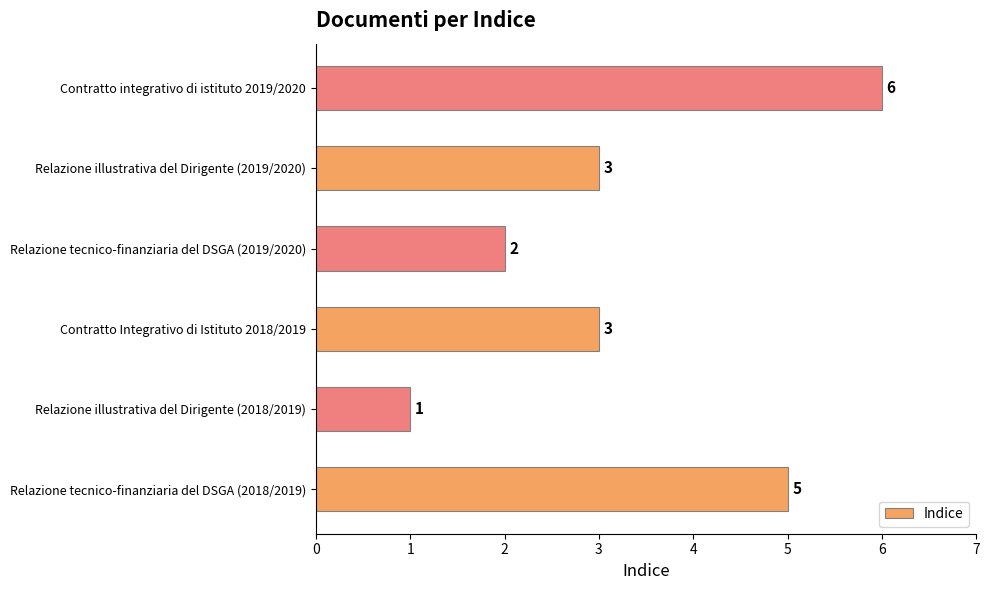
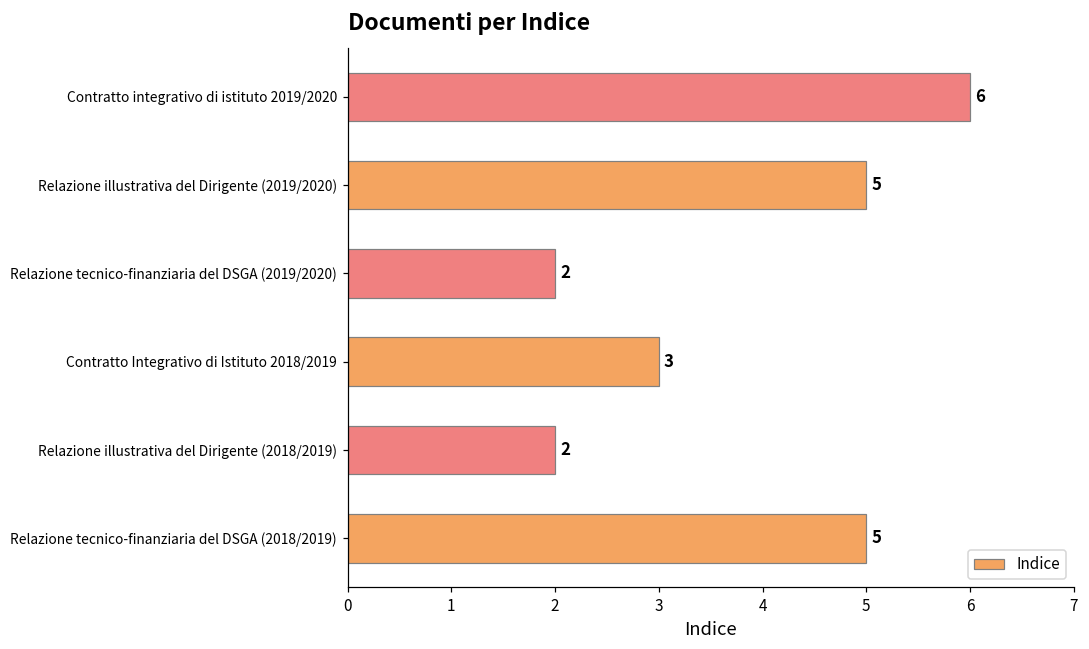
  {
    "Contratto integrativo di istituto 2019/2020": 6,
-   "Relazione illustrativa del Dirigente (2019/2020)": 3,
+   "Relazione illustrativa del Dirigente (2019/2020)": 5,
    "Relazione tecnico-finanziaria del DSGA (2019/2020)": 2,
    "Contratto Integrativo di Istituto 2018/2019": 3,
-   "Relazione illustrativa del Dirigente (2018/2019)": 1,
+   "Relazione illustrativa del Dirigente (2018/2019)": 2,
    "Relazione tecnico-finanziaria del DSGA (2018/2019)": 5
  }
